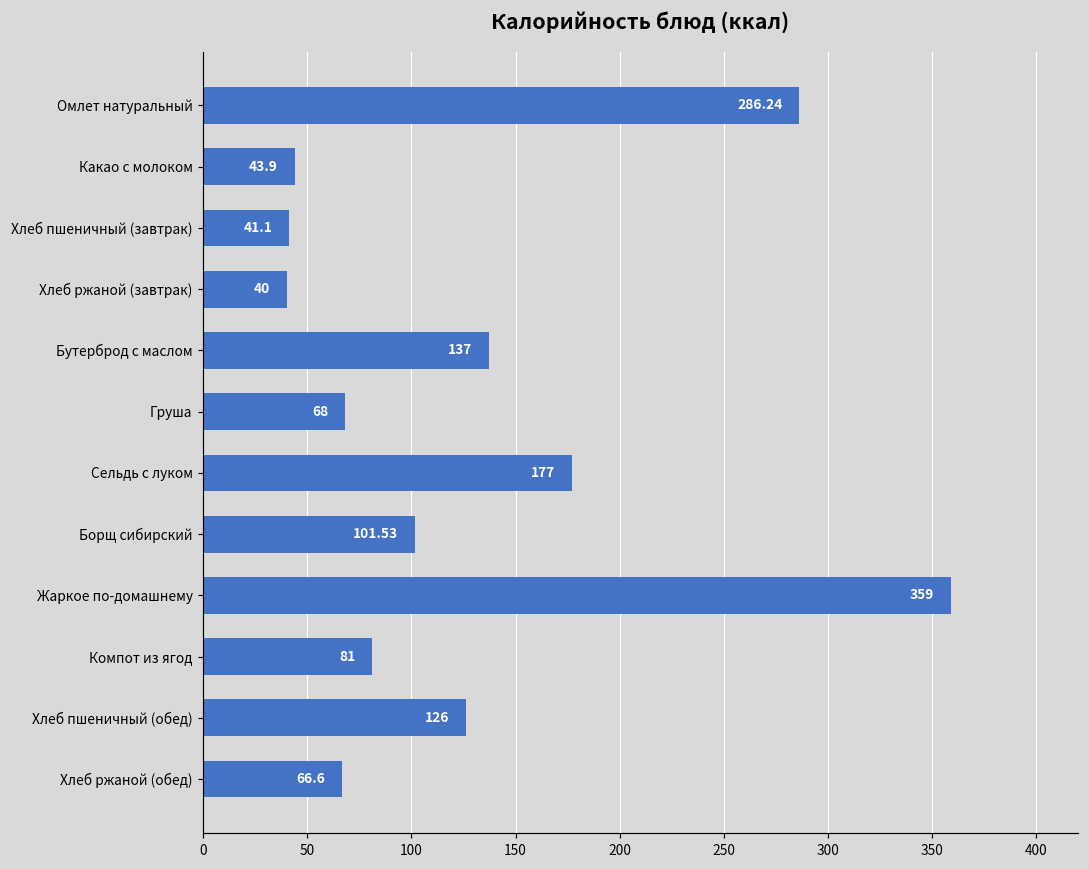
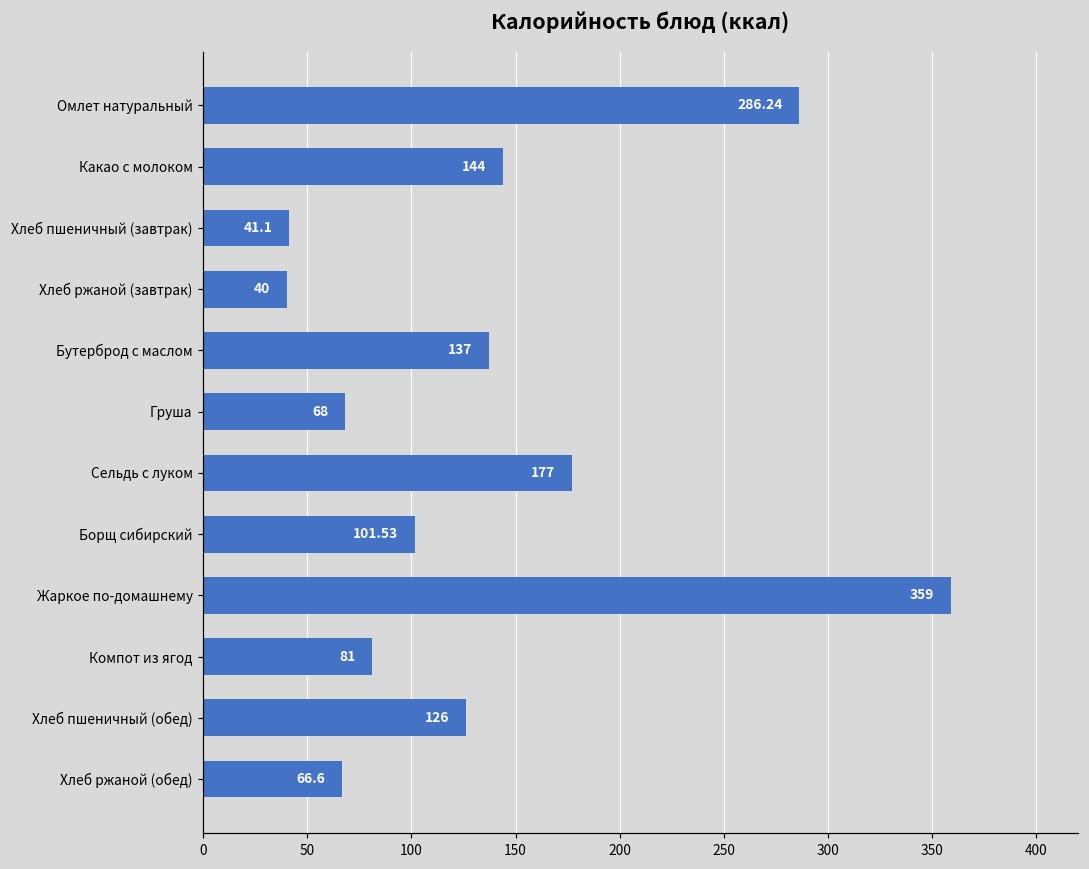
  {
    "Омлет натуральный": 286.24,
-   "Какао с молоком": 43.9,
+   "Какао с молоком": 144,
    "Хлеб пшеничный (завтрак)": 41.1,
    "Хлеб ржаной (завтрак)": 40,
    "Бутерброд с маслом": 137,
    "Груша": 68,
    "Сельдь с луком": 177,
    "Борщ сибирский": 101.53,
    "Жаркое по-домашнему": 359,
    "Компот из ягод": 81,
    "Хлеб пшеничный (обед)": 126,
    "Хлеб ржаной (обед)": 66.6
  }
